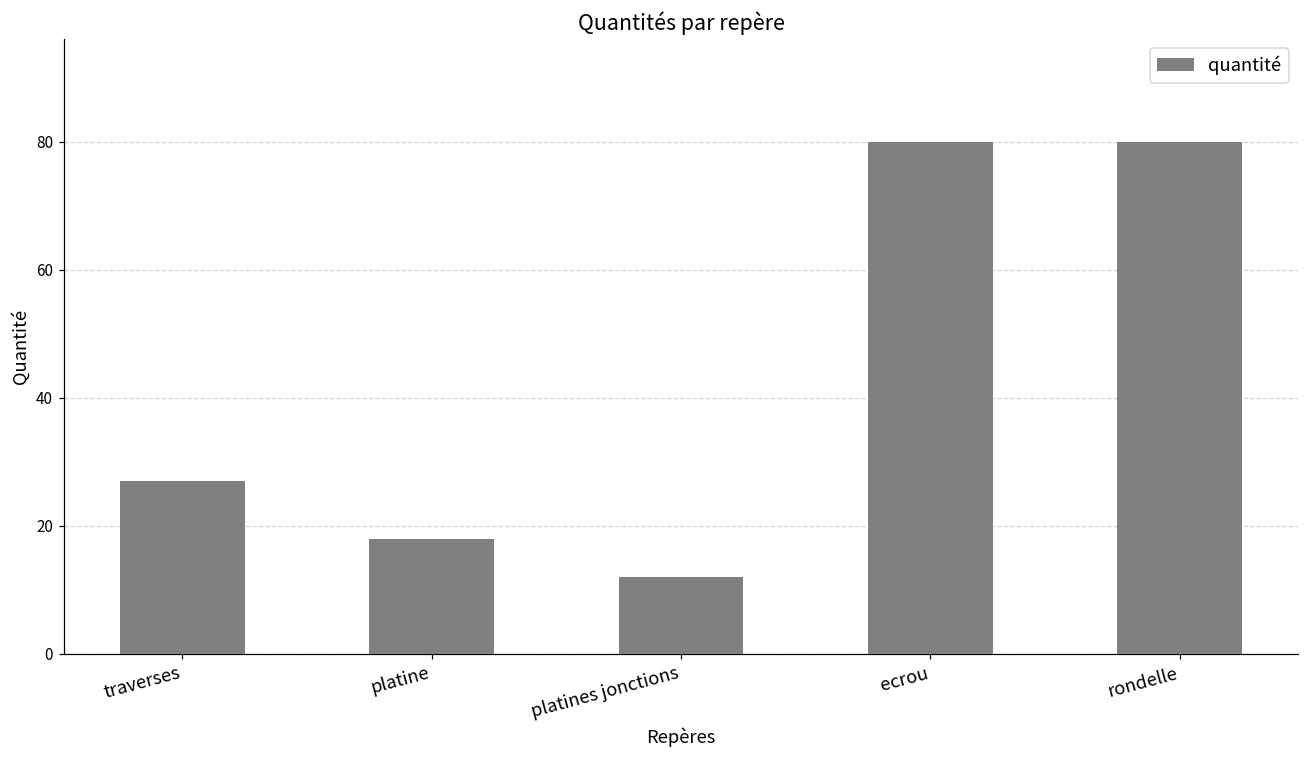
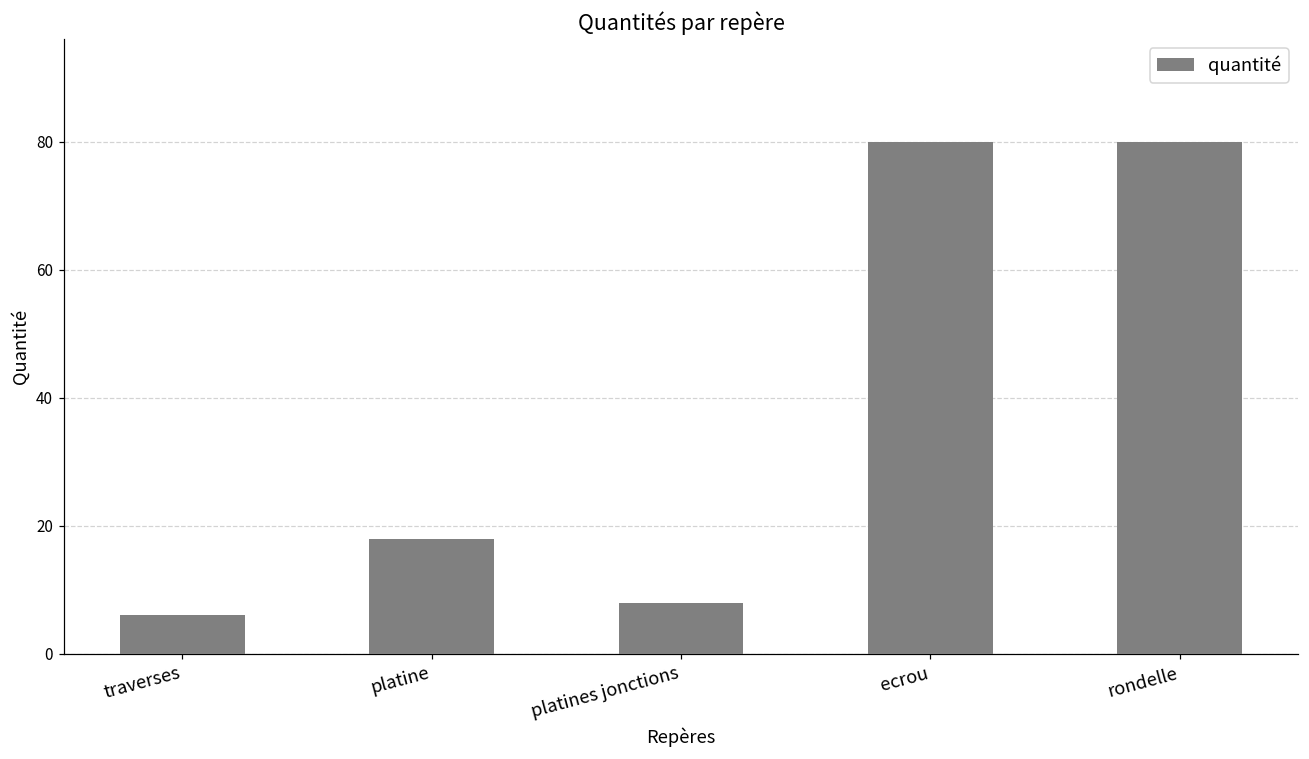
  {
-   "traverses": 27,
+   "traverses": 6,
    "platine": 18,
-   "platines jonctions": 12,
+   "platines jonctions": 8,
    "ecrou": 80,
    "rondelle": 80
  }
